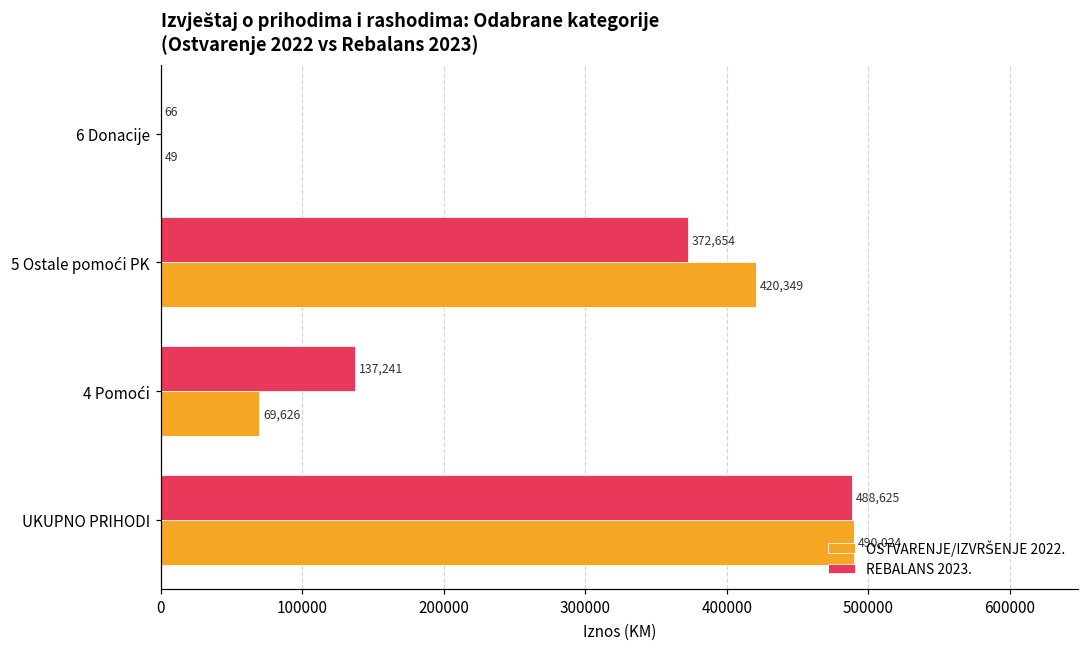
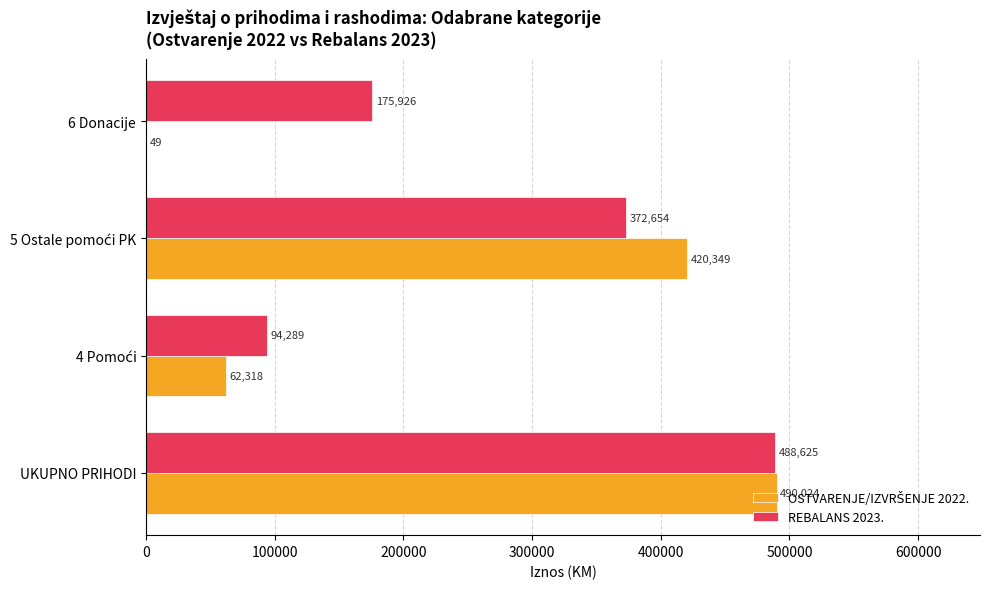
  {
    "OSTVARENJE/IZVRŠENJE 2022.": {
      "6 Donacije": "49",
      "5 Ostale pomoći PK": "420,349",
-     "4 Pomoći": "69,626",
+     "4 Pomoći": "62,318",
      "UKUPNO PRIHODI": "490,024"
    },
    "REBALANS 2023.": {
-     "6 Donacije": "66",
+     "6 Donacije": "175,926",
      "5 Ostale pomoći PK": "372,654",
-     "4 Pomoći": "137,241",
+     "4 Pomoći": "94,289",
      "UKUPNO PRIHODI": "488,625"
    }
  }
